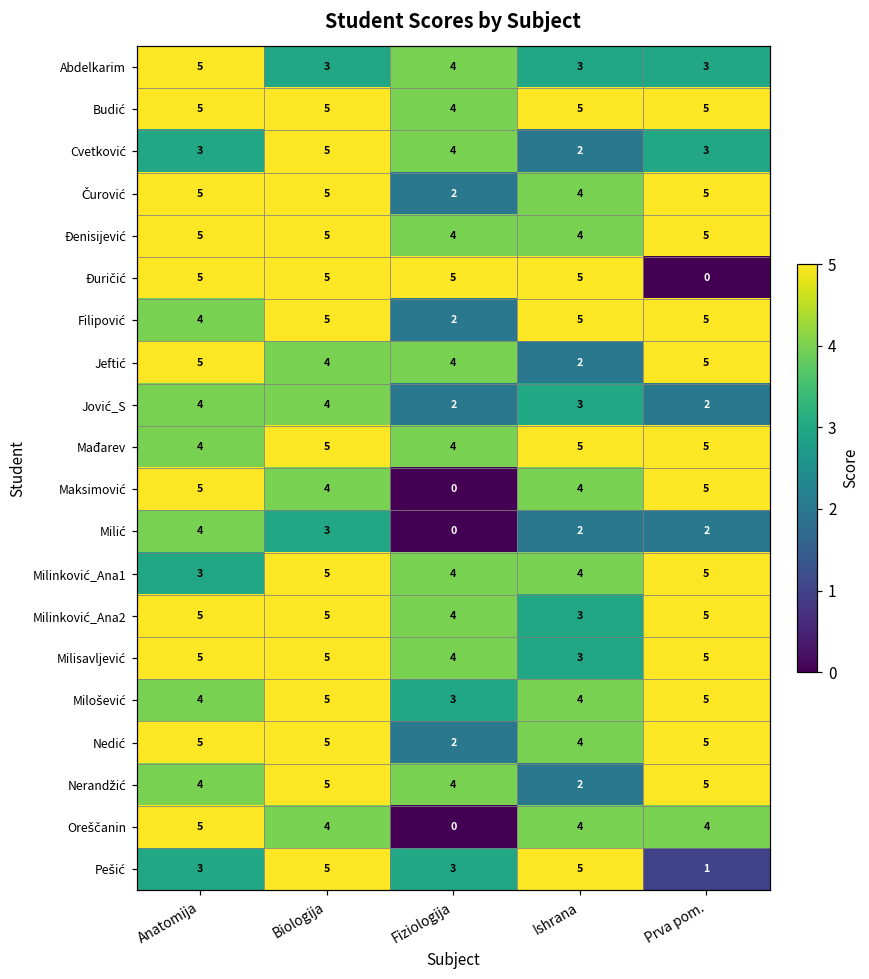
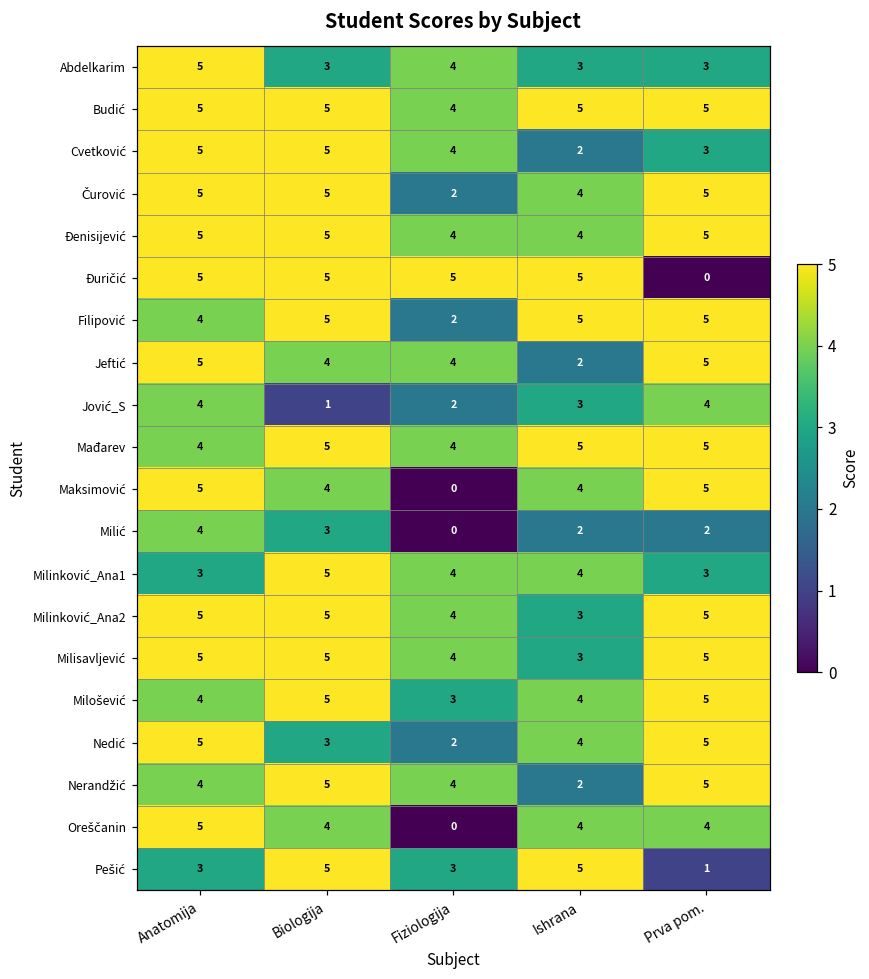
  {
    "Abdelkarim": {
      "Anatomija": 5,
      "Biologija": 3,
      "Fiziologija": 4,
      "Ishrana": 3,
      "Prva pom.": 3
    },
    "Budić": {
      "Anatomija": 5,
      "Biologija": 5,
      "Fiziologija": 4,
      "Ishrana": 5,
      "Prva pom.": 5
    },
    "Cvetković": {
-     "Anatomija": 3,
+     "Anatomija": 5,
      "Biologija": 5,
      "Fiziologija": 4,
      "Ishrana": 2,
      "Prva pom.": 3
    },
    "Čurović": {
      "Anatomija": 5,
      "Biologija": 5,
      "Fiziologija": 2,
      "Ishrana": 4,
      "Prva pom.": 5
    },
    "Đenisijević": {
      "Anatomija": 5,
      "Biologija": 5,
      "Fiziologija": 4,
      "Ishrana": 4,
      "Prva pom.": 5
    },
    "Đuričić": {
      "Anatomija": 5,
      "Biologija": 5,
      "Fiziologija": 5,
      "Ishrana": 5,
      "Prva pom.": 0
    },
    "Filipović": {
      "Anatomija": 4,
      "Biologija": 5,
      "Fiziologija": 2,
      "Ishrana": 5,
      "Prva pom.": 5
    },
    "Jeftić": {
      "Anatomija": 5,
      "Biologija": 4,
      "Fiziologija": 4,
      "Ishrana": 2,
      "Prva pom.": 5
    },
    "Jović_S": {
      "Anatomija": 4,
-     "Biologija": 4,
+     "Biologija": 1,
      "Fiziologija": 2,
      "Ishrana": 3,
-     "Prva pom.": 2
+     "Prva pom.": 4
    },
    "Mađarev": {
      "Anatomija": 4,
      "Biologija": 5,
      "Fiziologija": 4,
      "Ishrana": 5,
      "Prva pom.": 5
    },
    "Maksimović": {
      "Anatomija": 5,
      "Biologija": 4,
      "Fiziologija": 0,
      "Ishrana": 4,
      "Prva pom.": 5
    },
    "Milić": {
      "Anatomija": 4,
      "Biologija": 3,
      "Fiziologija": 0,
      "Ishrana": 2,
      "Prva pom.": 2
    },
    "Milinković_Ana1": {
      "Anatomija": 3,
      "Biologija": 5,
      "Fiziologija": 4,
      "Ishrana": 4,
-     "Prva pom.": 5
+     "Prva pom.": 3
    },
    "Milinković_Ana2": {
      "Anatomija": 5,
      "Biologija": 5,
      "Fiziologija": 4,
      "Ishrana": 3,
      "Prva pom.": 5
    },
    "Milisavljević": {
      "Anatomija": 5,
      "Biologija": 5,
      "Fiziologija": 4,
      "Ishrana": 3,
      "Prva pom.": 5
    },
    "Milošević": {
      "Anatomija": 4,
      "Biologija": 5,
      "Fiziologija": 3,
      "Ishrana": 4,
      "Prva pom.": 5
    },
    "Nedić": {
      "Anatomija": 5,
-     "Biologija": 5,
+     "Biologija": 3,
      "Fiziologija": 2,
      "Ishrana": 4,
      "Prva pom.": 5
    },
    "Nerandžić": {
      "Anatomija": 4,
      "Biologija": 5,
      "Fiziologija": 4,
      "Ishrana": 2,
      "Prva pom.": 5
    },
    "Oreščanin": {
      "Anatomija": 5,
      "Biologija": 4,
      "Fiziologija": 0,
      "Ishrana": 4,
      "Prva pom.": 4
    },
    "Pešić": {
      "Anatomija": 3,
      "Biologija": 5,
      "Fiziologija": 3,
      "Ishrana": 5,
      "Prva pom.": 1
    }
  }
